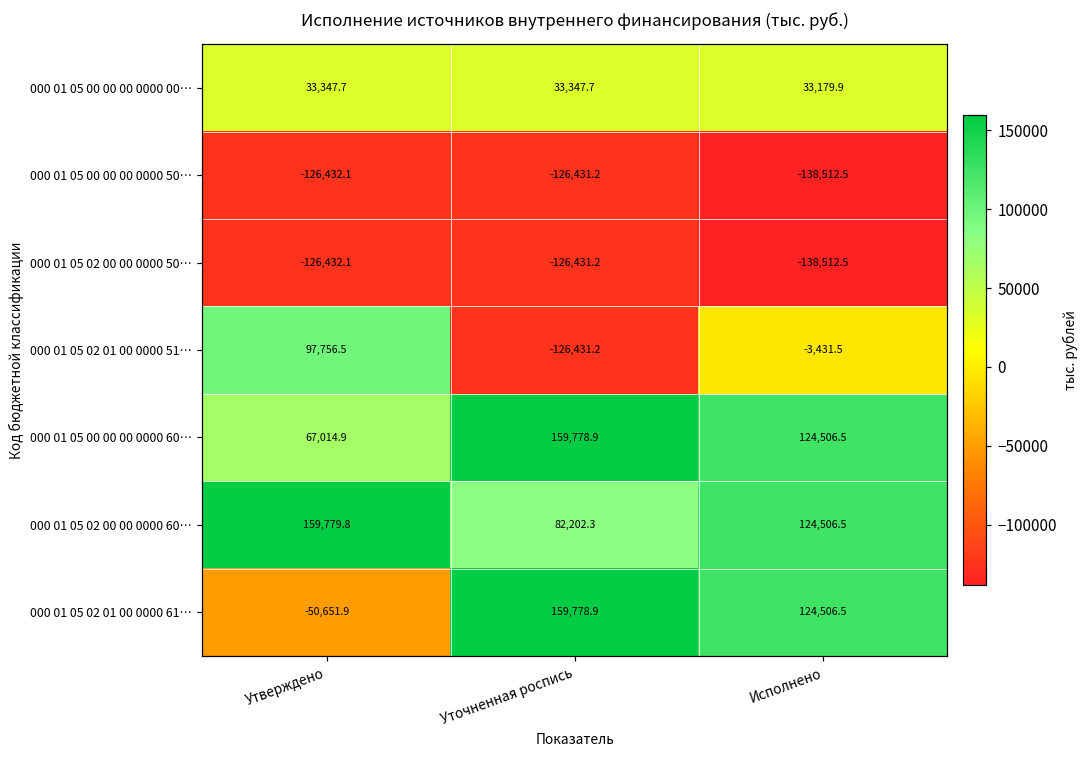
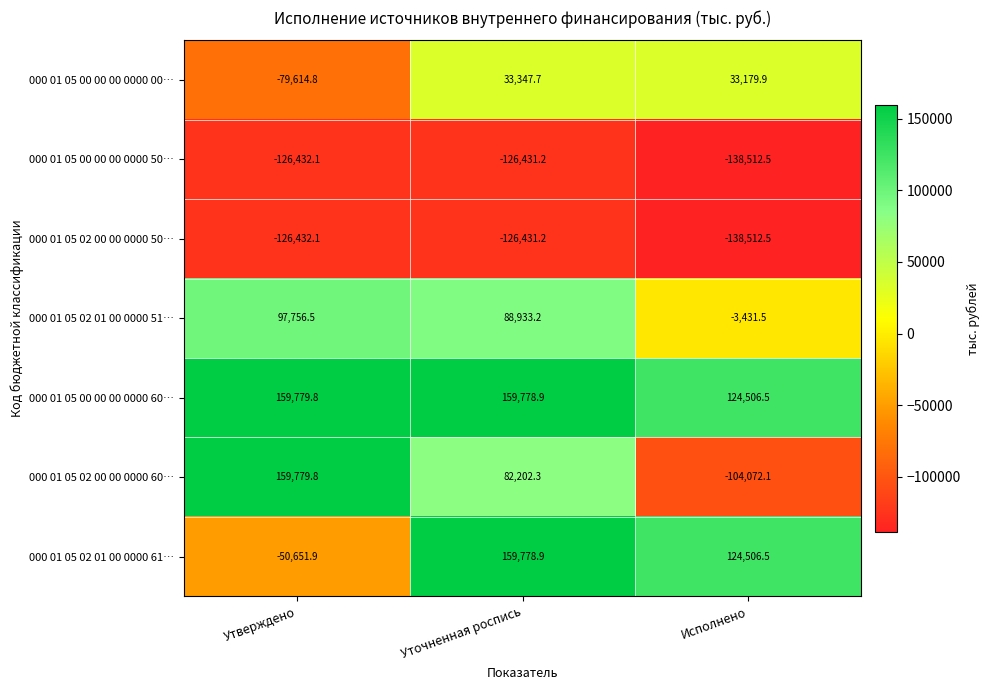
  {
    "000 01 05 00 00 00 0000 00…": {
-     "Утверждено": "33,347.7",
+     "Утверждено": "-79,614.8",
      "Уточненная роспись": "33,347.7",
      "Исполнено": "33,179.9"
    },
    "000 01 05 00 00 00 0000 50…": {
      "Утверждено": "-126,432.1",
      "Уточненная роспись": "-126,431.2",
      "Исполнено": "-138,512.5"
    },
    "000 01 05 02 00 00 0000 50…": {
      "Утверждено": "-126,432.1",
      "Уточненная роспись": "-126,431.2",
      "Исполнено": "-138,512.5"
    },
    "000 01 05 02 01 00 0000 51…": {
      "Утверждено": "97,756.5",
-     "Уточненная роспись": "-126,431.2",
+     "Уточненная роспись": "88,933.2",
      "Исполнено": "-3,431.5"
    },
    "000 01 05 00 00 00 0000 60…": {
-     "Утверждено": "67,014.9",
+     "Утверждено": "159,779.8",
      "Уточненная роспись": "159,778.9",
      "Исполнено": "124,506.5"
    },
    "000 01 05 02 00 00 0000 60…": {
      "Утверждено": "159,779.8",
      "Уточненная роспись": "82,202.3",
-     "Исполнено": "124,506.5"
+     "Исполнено": "-104,072.1"
    },
    "000 01 05 02 01 00 0000 61…": {
      "Утверждено": "-50,651.9",
      "Уточненная роспись": "159,778.9",
      "Исполнено": "124,506.5"
    }
  }
